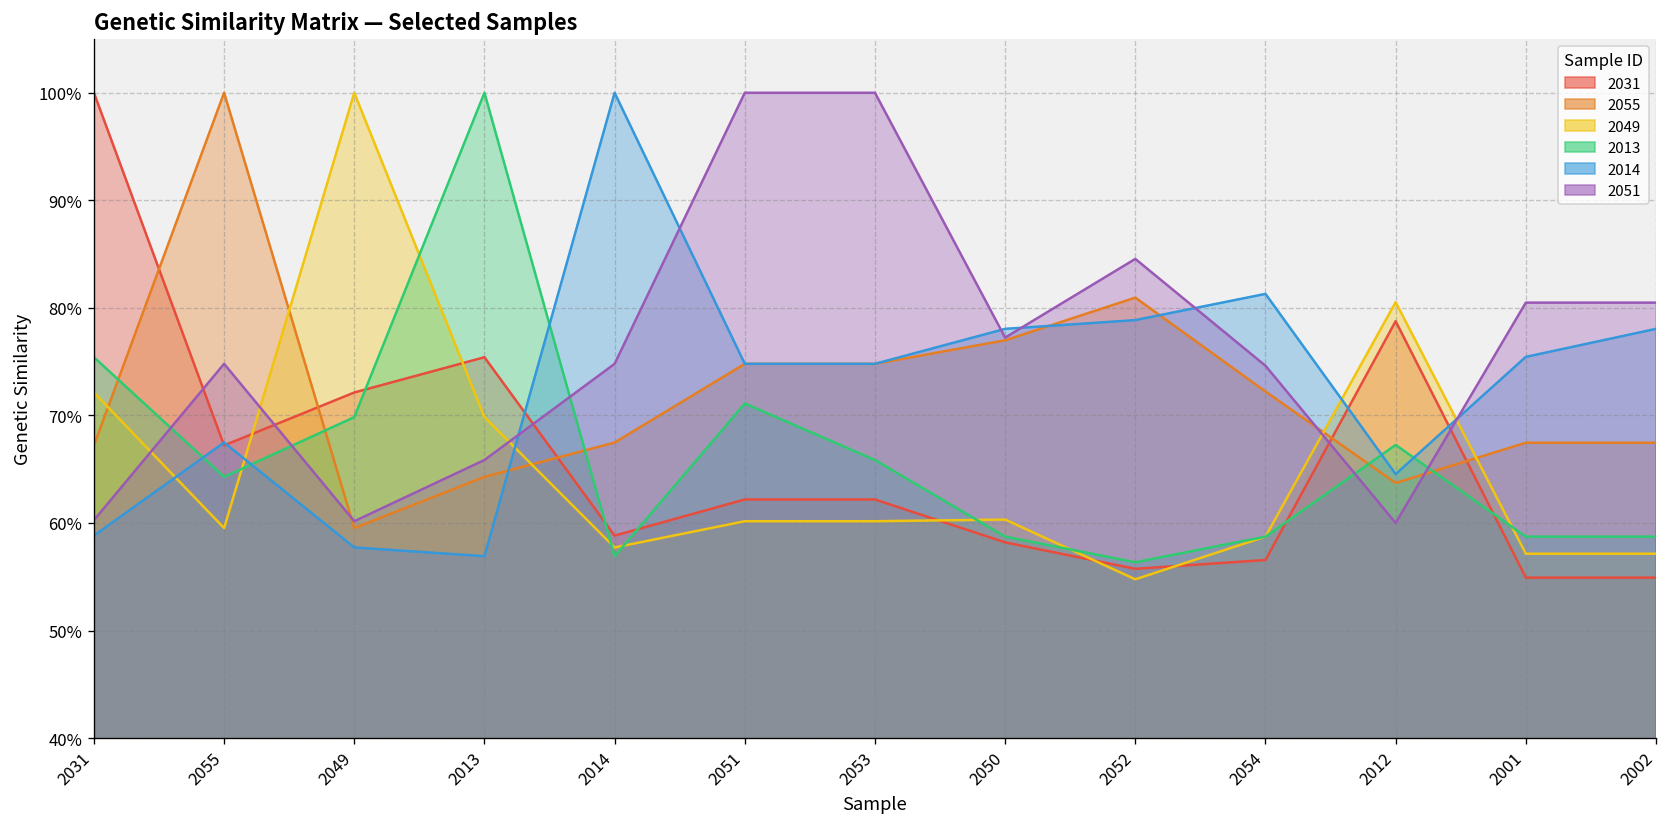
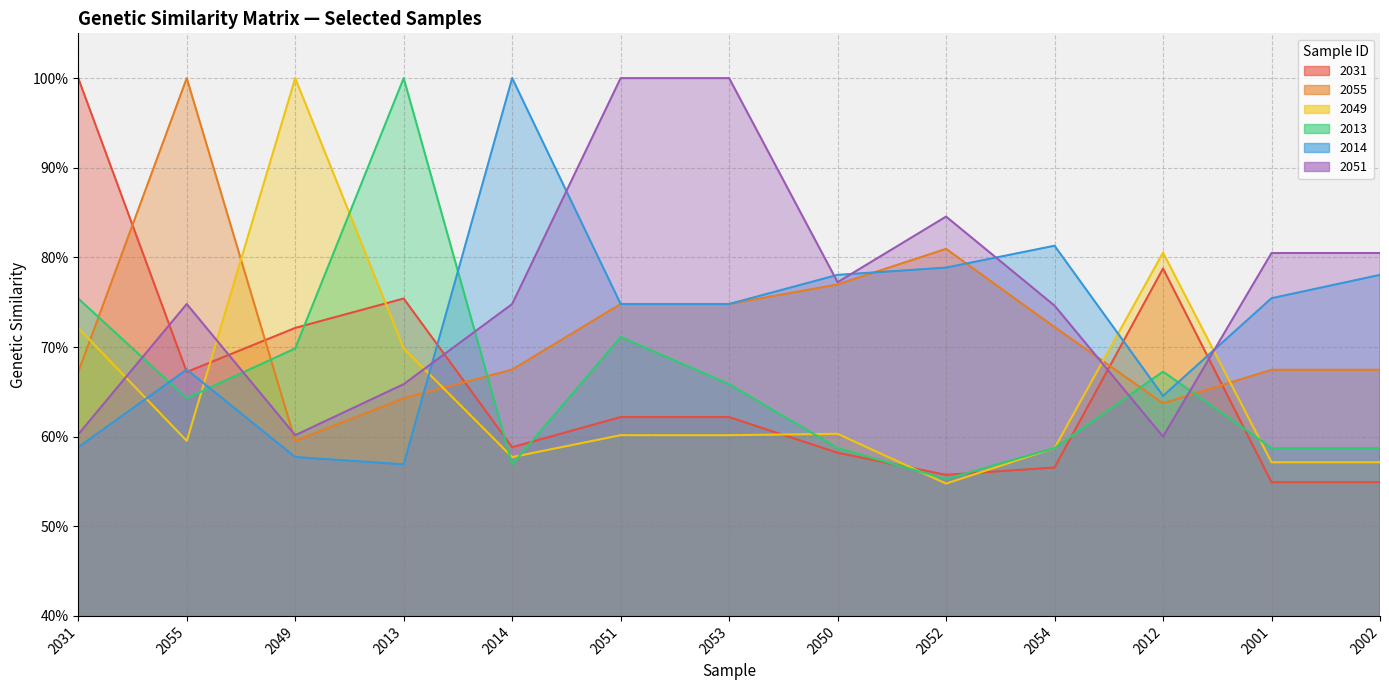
  {
    "2013": {
      "2031": "75%",
      "2055": "64%",
      "2049": "70%",
      "2013": "100%",
      "2014": "57%",
      "2051": "71%",
      "2053": "66%",
      "2050": "59%",
-     "2052": "56%",
+     "2052": "55%",
      "2012": "67%",
      "2001": "59%",
      "2002": "59%"
    },
    "2014": {
      "2031": "59%",
      "2049": "58%",
      "2013": "57%",
      "2014": "100%",
      "2050": "78%",
      "2052": "79%",
      "2054": "81%",
      "2012": "65%",
      "2001": "75%",
      "2002": "78%"
    },
    "2051": {
      "2031": "60%",
      "2055": "75%",
      "2049": "60%",
      "2013": "66%",
      "2014": "75%",
      "2051": "100%",
      "2053": "100%",
      "2052": "85%",
      "2054": "75%",
      "2012": "60%",
      "2001": "80%",
      "2002": "80%"
    }
  }
